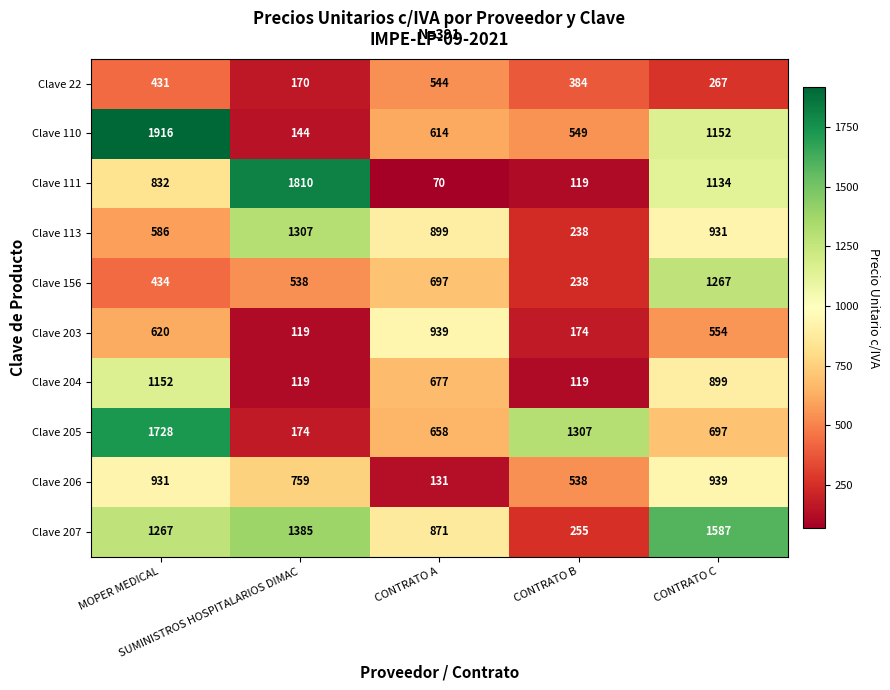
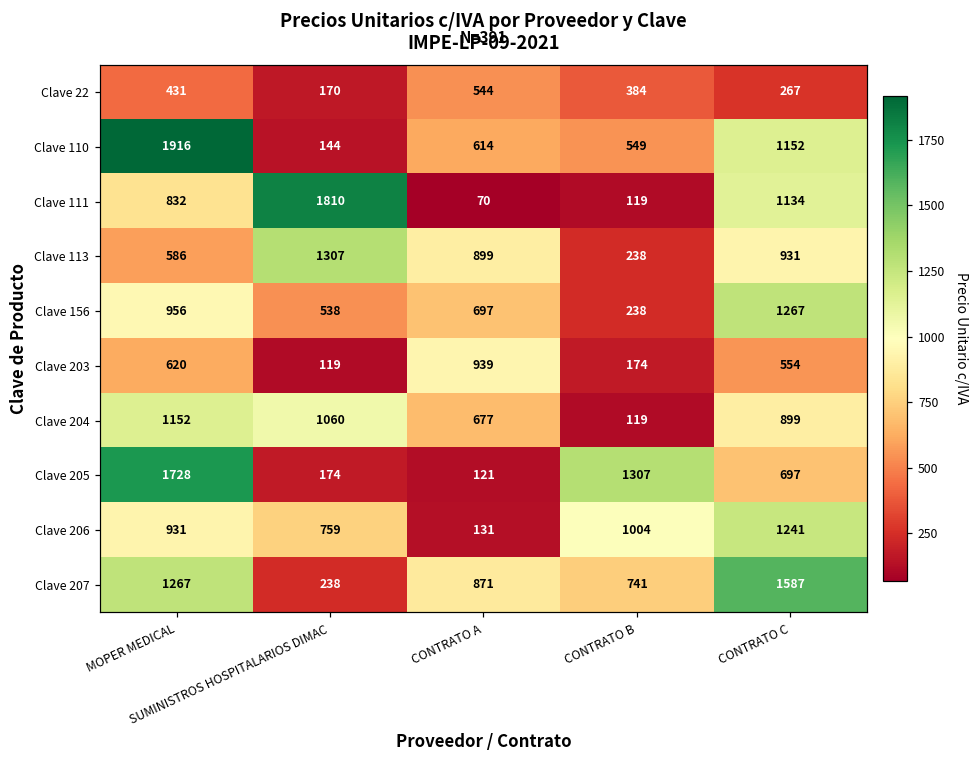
  {
    "Clave 22": {
      "MOPER MEDICAL": 431,
      "SUMINISTROS HOSPITALARIOS DIMAC": 170,
      "CONTRATO A": 544,
      "CONTRATO B": 384,
      "CONTRATO C": 267
    },
    "Clave 110": {
      "MOPER MEDICAL": 1916,
      "SUMINISTROS HOSPITALARIOS DIMAC": 144,
      "CONTRATO A": 614,
      "CONTRATO B": 549,
      "CONTRATO C": 1152
    },
    "Clave 111": {
      "MOPER MEDICAL": 832,
      "SUMINISTROS HOSPITALARIOS DIMAC": 1810,
      "CONTRATO A": 70,
      "CONTRATO B": 119,
      "CONTRATO C": 1134
    },
    "Clave 113": {
      "MOPER MEDICAL": 586,
      "SUMINISTROS HOSPITALARIOS DIMAC": 1307,
      "CONTRATO A": 899,
      "CONTRATO B": 238,
      "CONTRATO C": 931
    },
    "Clave 156": {
-     "MOPER MEDICAL": 434,
+     "MOPER MEDICAL": 956,
      "SUMINISTROS HOSPITALARIOS DIMAC": 538,
      "CONTRATO A": 697,
      "CONTRATO B": 238,
      "CONTRATO C": 1267
    },
    "Clave 203": {
      "MOPER MEDICAL": 620,
      "SUMINISTROS HOSPITALARIOS DIMAC": 119,
      "CONTRATO A": 939,
      "CONTRATO B": 174,
      "CONTRATO C": 554
    },
    "Clave 204": {
      "MOPER MEDICAL": 1152,
-     "SUMINISTROS HOSPITALARIOS DIMAC": 119,
+     "SUMINISTROS HOSPITALARIOS DIMAC": 1060,
      "CONTRATO A": 677,
      "CONTRATO B": 119,
      "CONTRATO C": 899
    },
    "Clave 205": {
      "MOPER MEDICAL": 1728,
      "SUMINISTROS HOSPITALARIOS DIMAC": 174,
-     "CONTRATO A": 658,
+     "CONTRATO A": 121,
      "CONTRATO B": 1307,
      "CONTRATO C": 697
    },
    "Clave 206": {
      "MOPER MEDICAL": 931,
      "SUMINISTROS HOSPITALARIOS DIMAC": 759,
      "CONTRATO A": 131,
-     "CONTRATO B": 538,
-     "CONTRATO C": 939
+     "CONTRATO B": 1004,
+     "CONTRATO C": 1241
    },
    "Clave 207": {
      "MOPER MEDICAL": 1267,
-     "SUMINISTROS HOSPITALARIOS DIMAC": 1385,
+     "SUMINISTROS HOSPITALARIOS DIMAC": 238,
      "CONTRATO A": 871,
-     "CONTRATO B": 255,
+     "CONTRATO B": 741,
      "CONTRATO C": 1587
    }
  }
